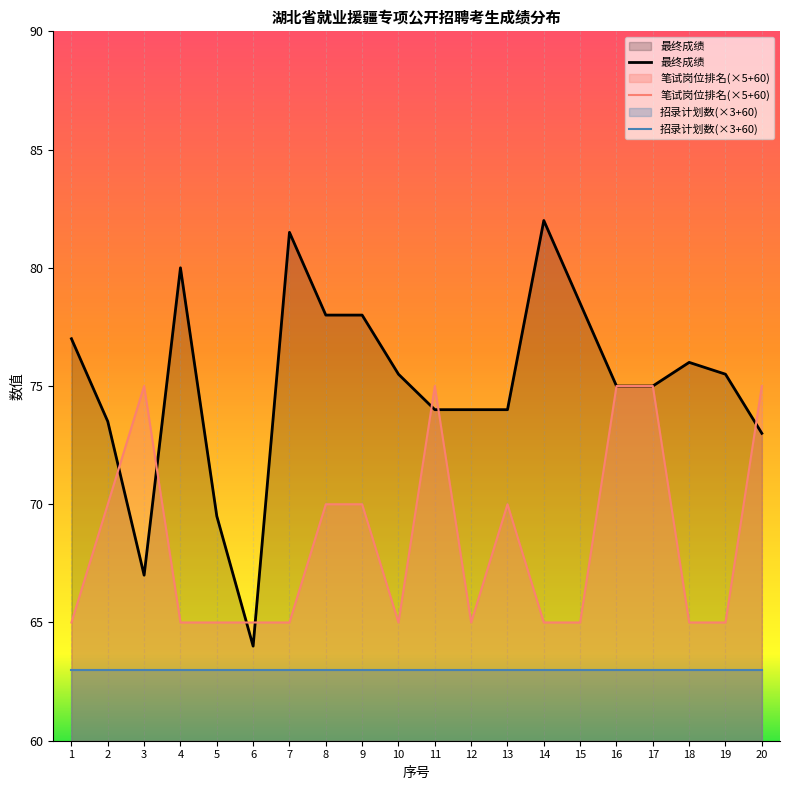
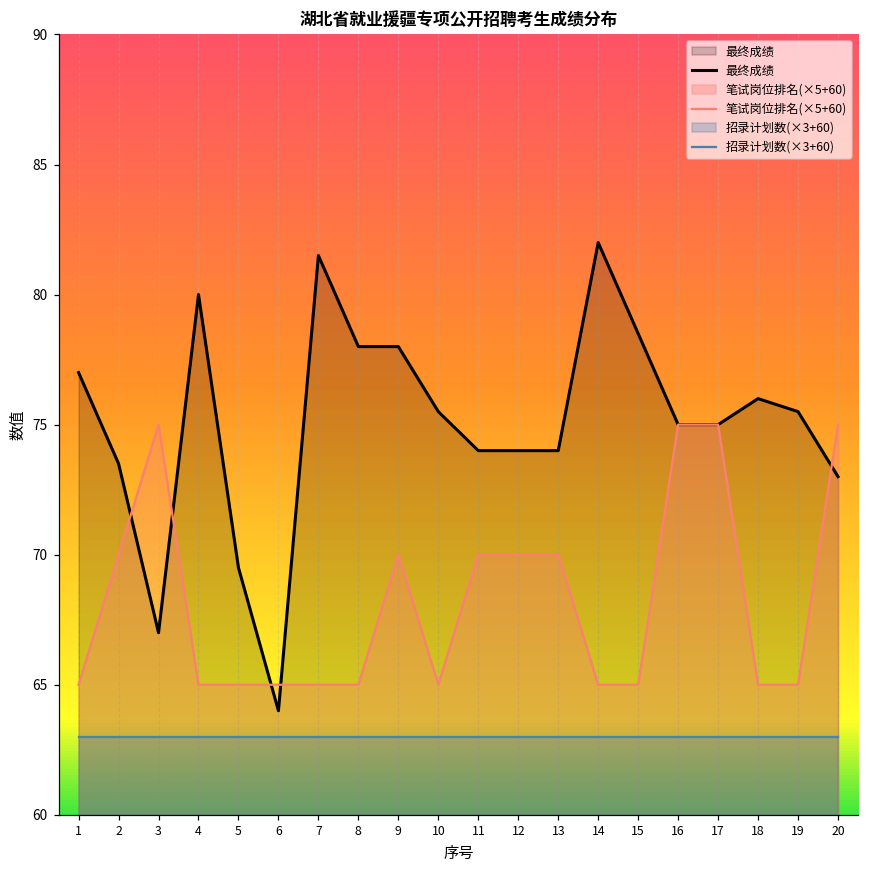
  {
    "笔试岗位排名(×5+60)": {
      "1": 65.0,
      "2": 70.0,
      "3": 75.0,
      "4": 65.0,
      "5": 65.0,
      "6": 65.0,
      "7": 65.0,
-     "8": 70.0,
+     "8": 65.0,
      "9": 70.0,
      "10": 65.0,
-     "11": 75.0,
-     "12": 65.0,
+     "11": 70.0,
+     "12": 70.0,
      "13": 70.0,
      "14": 65.0,
      "15": 65.0,
      "18": 65.0,
      "19": 65.0,
      "20": 75.0
    }
  }
